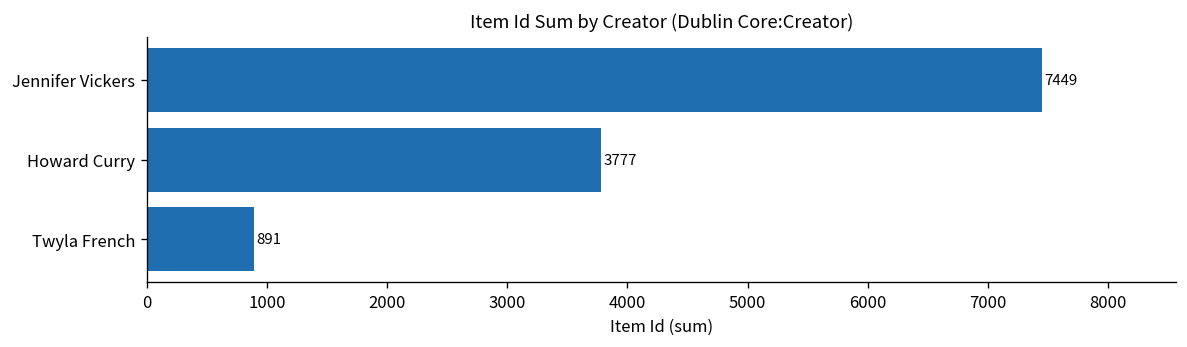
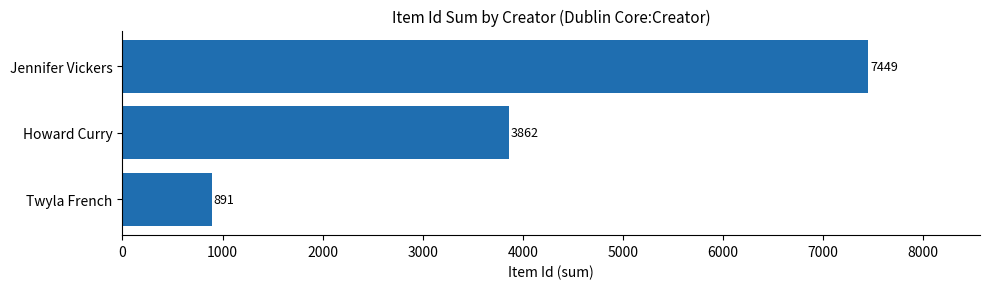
  {
    "Jennifer Vickers": 7449,
-   "Howard Curry": 3777,
+   "Howard Curry": 3862,
    "Twyla French": 891
  }
